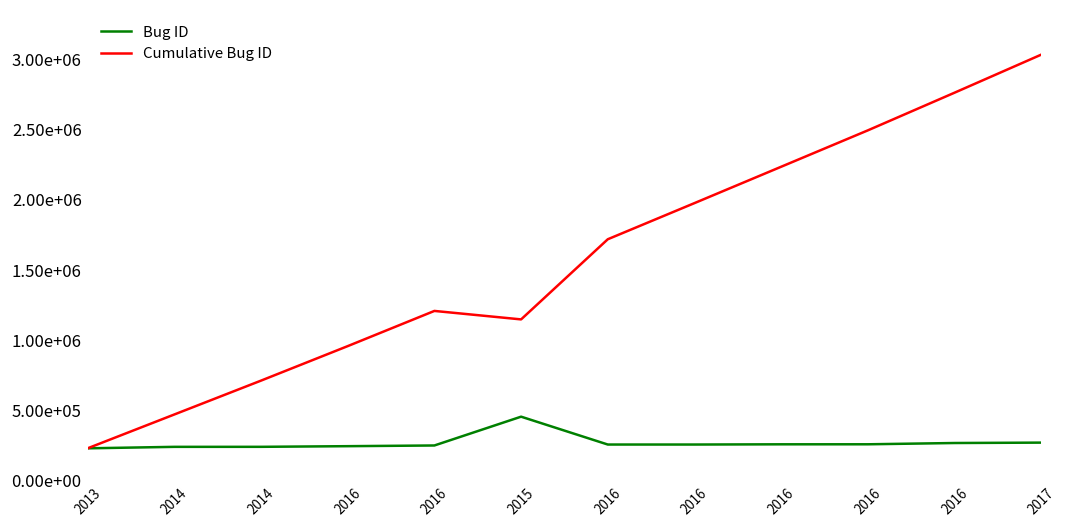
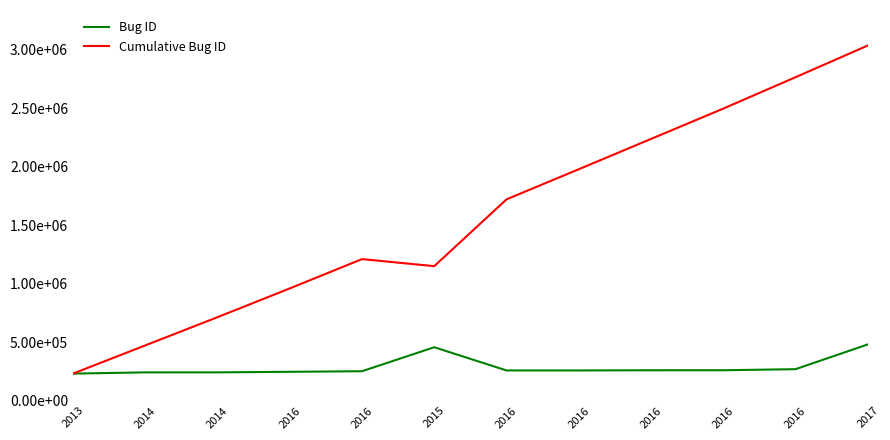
  {
    "Bug ID": {
      "2015": 460000,
-     "2017": 270000
+     "2017": 480000
    },
    "Cumulative Bug ID": {
      "2015": 1150000,
      "2017": 3030000
    }
  }
